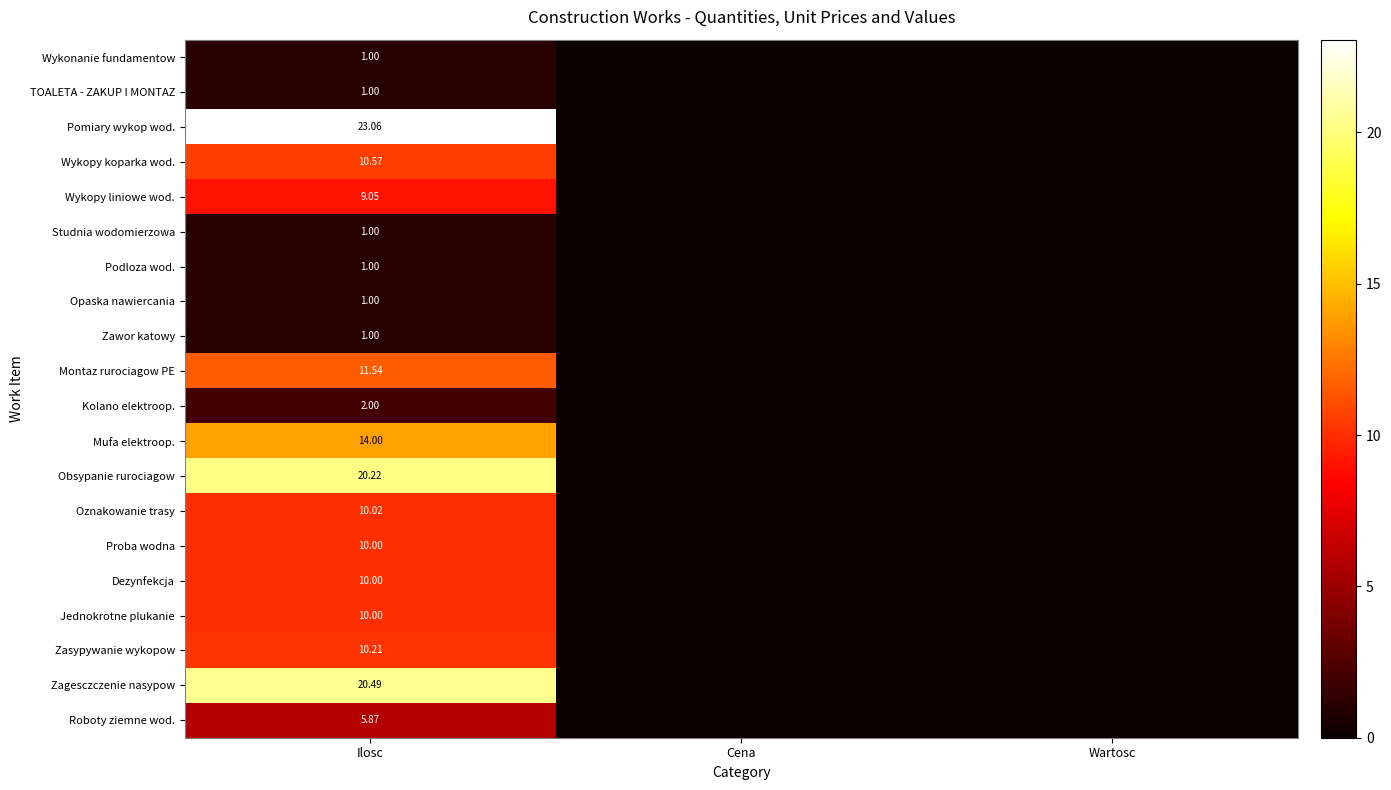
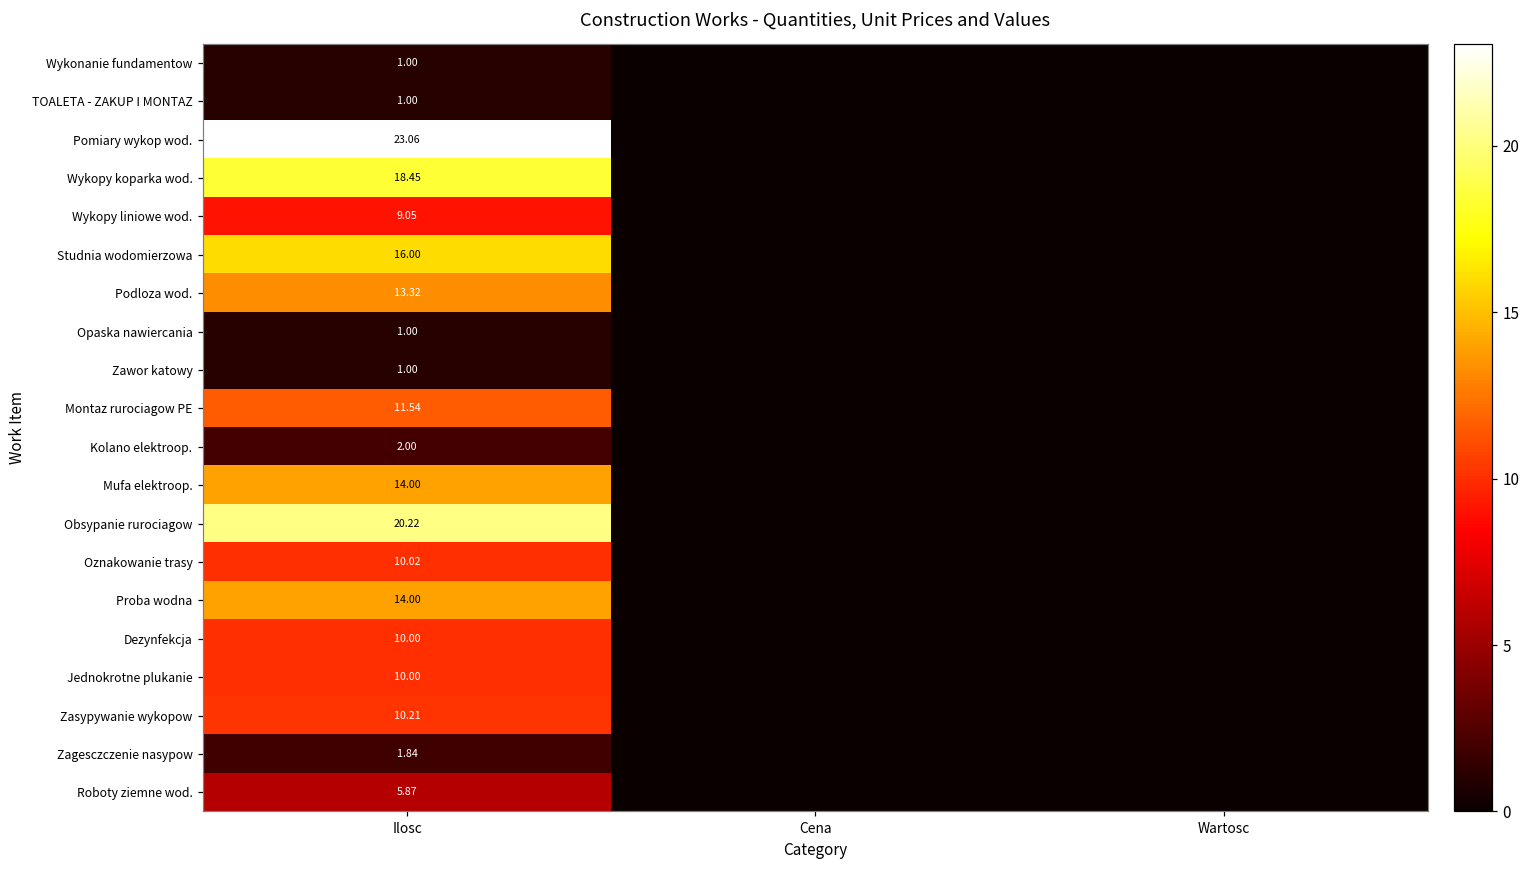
  {
    "Wykonanie fundamentow": {
      "Ilosc": 1.00
    },
    "TOALETA - ZAKUP I MONTAZ": {
      "Ilosc": 1.00
    },
    "Pomiary wykop wod.": {
      "Ilosc": 23.06
    },
    "Wykopy koparka wod.": {
-     "Ilosc": 10.57
+     "Ilosc": 18.45
    },
    "Wykopy liniowe wod.": {
      "Ilosc": 9.05
    },
    "Studnia wodomierzowa": {
-     "Ilosc": 1.00
+     "Ilosc": 16.00
    },
    "Podloza wod.": {
-     "Ilosc": 1.00
+     "Ilosc": 13.32
    },
    "Opaska nawiercania": {
      "Ilosc": 1.00
    },
    "Zawor katowy": {
      "Ilosc": 1.00
    },
    "Montaz rurociagow PE": {
      "Ilosc": 11.54
    },
    "Kolano elektroop.": {
      "Ilosc": 2.00
    },
    "Mufa elektroop.": {
      "Ilosc": 14.00
    },
    "Obsypanie rurociagow": {
      "Ilosc": 20.22
    },
    "Oznakowanie trasy": {
      "Ilosc": 10.02
    },
    "Proba wodna": {
-     "Ilosc": 10.00
+     "Ilosc": 14.00
    },
    "Dezynfekcja": {
      "Ilosc": 10.00
    },
    "Jednokrotne plukanie": {
      "Ilosc": 10.00
    },
    "Zasypywanie wykopow": {
      "Ilosc": 10.21
    },
    "Zagesczczenie nasypow": {
-     "Ilosc": 20.49
+     "Ilosc": 1.84
    },
    "Roboty ziemne wod.": {
      "Ilosc": 5.87
    }
  }
